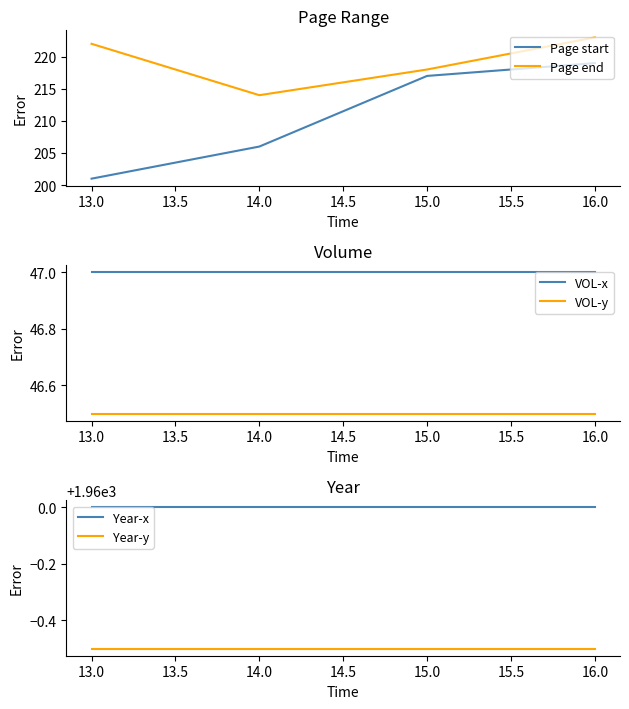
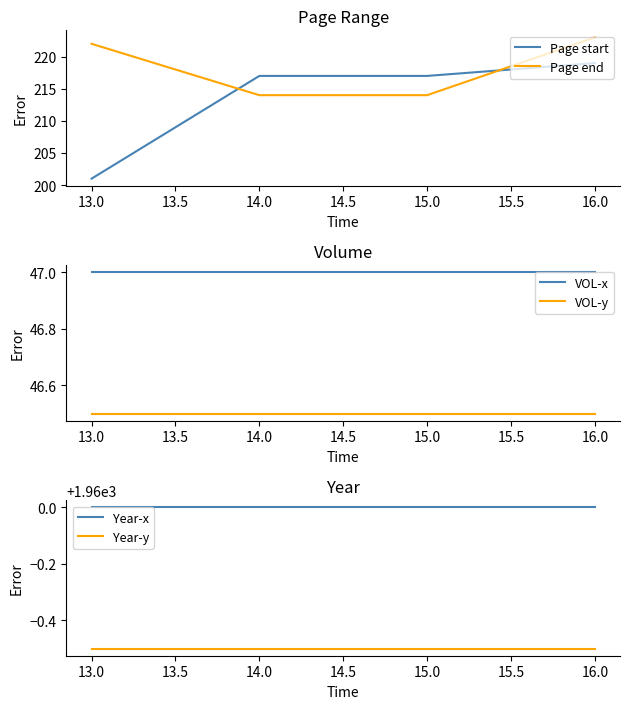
  {
    "Page Range": {
      "Page start": {
        "13.0": 201,
-       "14.0": 206,
+       "14.0": 217,
        "15.0": 217
      },
      "Page end": {
        "13.0": 222,
        "14.0": 214,
-       "15.0": 218
+       "15.0": 214
      }
    },
    "Volume": {
      "VOL-x": {
        "13.0": 47.00,
        "14.0": 47.00,
        "15.0": 47.00
      },
      "VOL-y": {
        "13.0": 46.50,
        "14.0": 46.50,
        "15.0": 46.50,
        "16.0": 46.50
      }
    },
    "Year": {
      "Year-x": {
        "14.0": 1960.00,
        "15.0": 1960.00,
        "16.0": 1960.00
      },
      "Year-y": {
        "13.0": 1959.50,
        "14.0": 1959.50,
        "15.0": 1959.50,
        "16.0": 1959.50
      }
    }
  }
